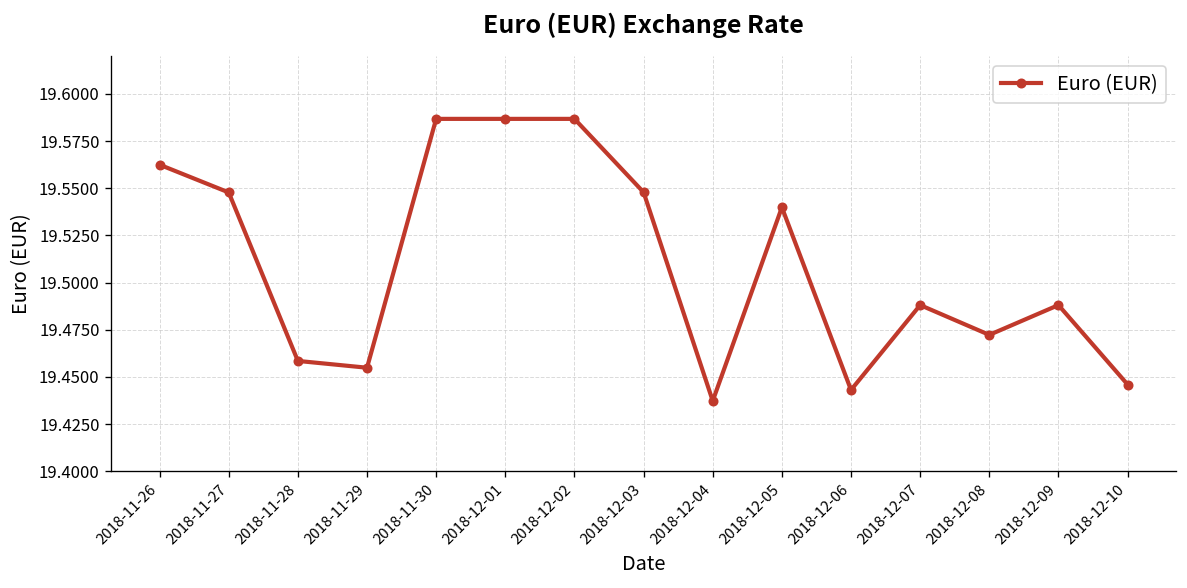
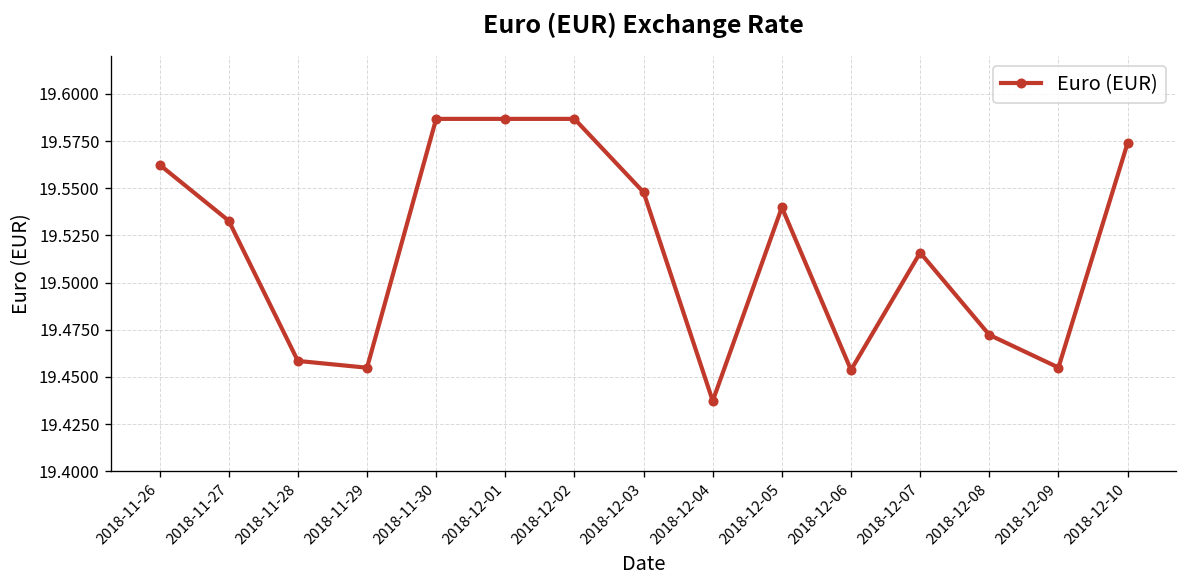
  {
    "2018-11-26": 19.563,
-   "2018-11-27": 19.548,
+   "2018-11-27": 19.533,
    "2018-11-28": 19.459,
    "2018-11-29": 19.455,
    "2018-11-30": 19.587,
    "2018-12-01": 19.587,
    "2018-12-02": 19.587,
    "2018-12-03": 19.548,
    "2018-12-04": 19.437,
    "2018-12-05": 19.540,
-   "2018-12-06": 19.443,
-   "2018-12-07": 19.488,
+   "2018-12-06": 19.454,
+   "2018-12-07": 19.516,
    "2018-12-08": 19.472,
-   "2018-12-09": 19.488,
-   "2018-12-10": 19.446
+   "2018-12-09": 19.455,
+   "2018-12-10": 19.574
  }
